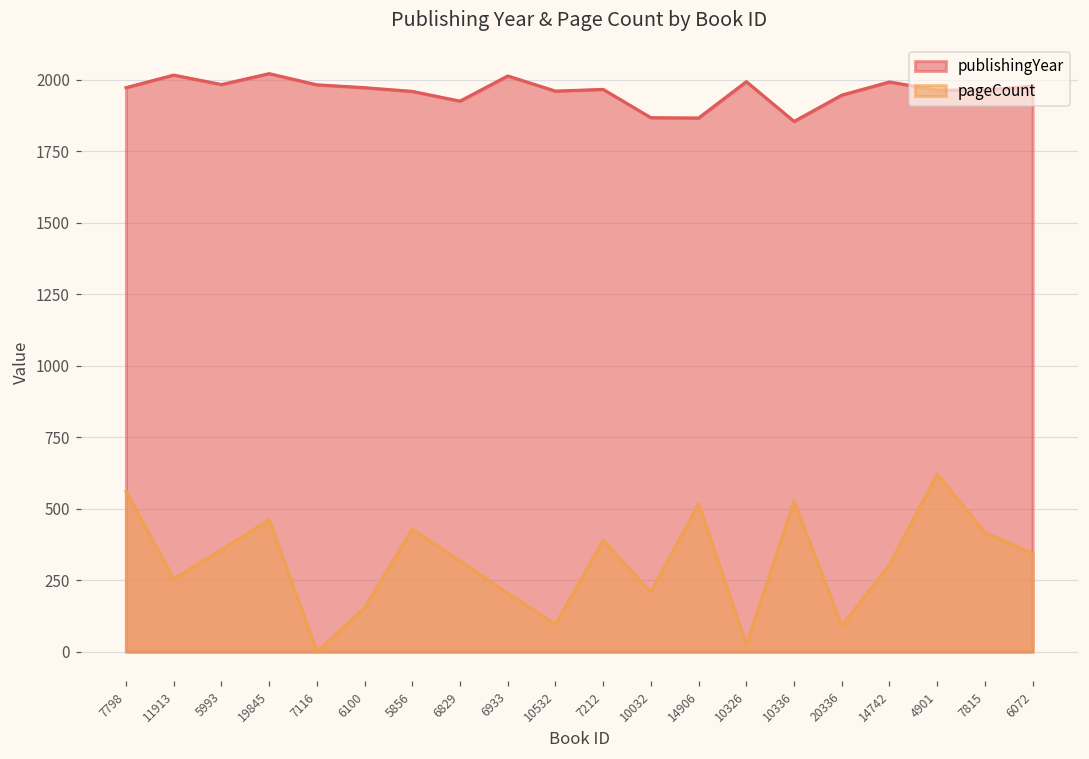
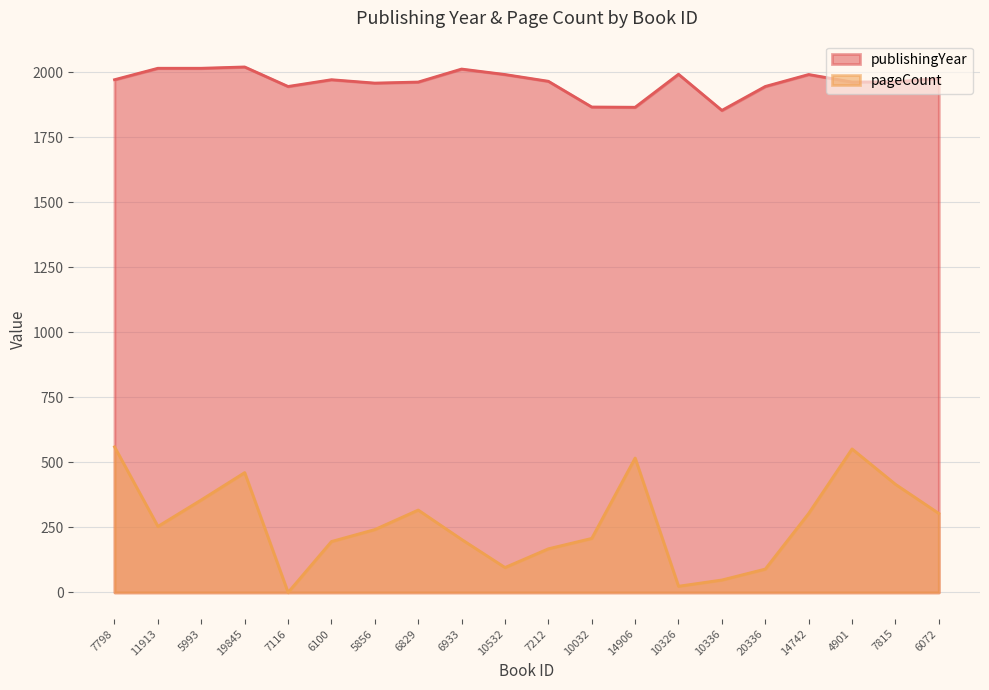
  {
    "publishingYear": {
      "7798": 1970,
      "11913": 2020,
-     "5993": 1980,
+     "5993": 2020,
      "19845": 2020,
-     "7116": 1980,
+     "7116": 1950,
      "6100": 1970,
      "5856": 1960,
-     "6829": 1930,
+     "6829": 1960,
      "6933": 2010,
-     "10532": 1960,
+     "10532": 1990,
      "7212": 1970,
      "10032": 1870,
      "14906": 1870,
      "10326": 1990,
      "10336": 1850,
      "20336": 1950,
      "14742": 1990
    },
    "pageCount": {
      "7798": 560,
      "11913": 250,
      "5993": 360,
      "19845": 460,
      "7116": 0,
-     "6100": 150,
-     "5856": 430,
+     "6100": 200,
+     "5856": 240,
      "6829": 320,
      "6933": 200,
      "10532": 100,
-     "7212": 390,
+     "7212": 170,
      "10032": 210,
      "14906": 520,
      "10326": 20,
-     "10336": 530,
+     "10336": 50,
      "20336": 90,
      "14742": 300,
-     "4901": 620,
+     "4901": 550,
      "7815": 420,
-     "6072": 340
+     "6072": 300
    }
  }
